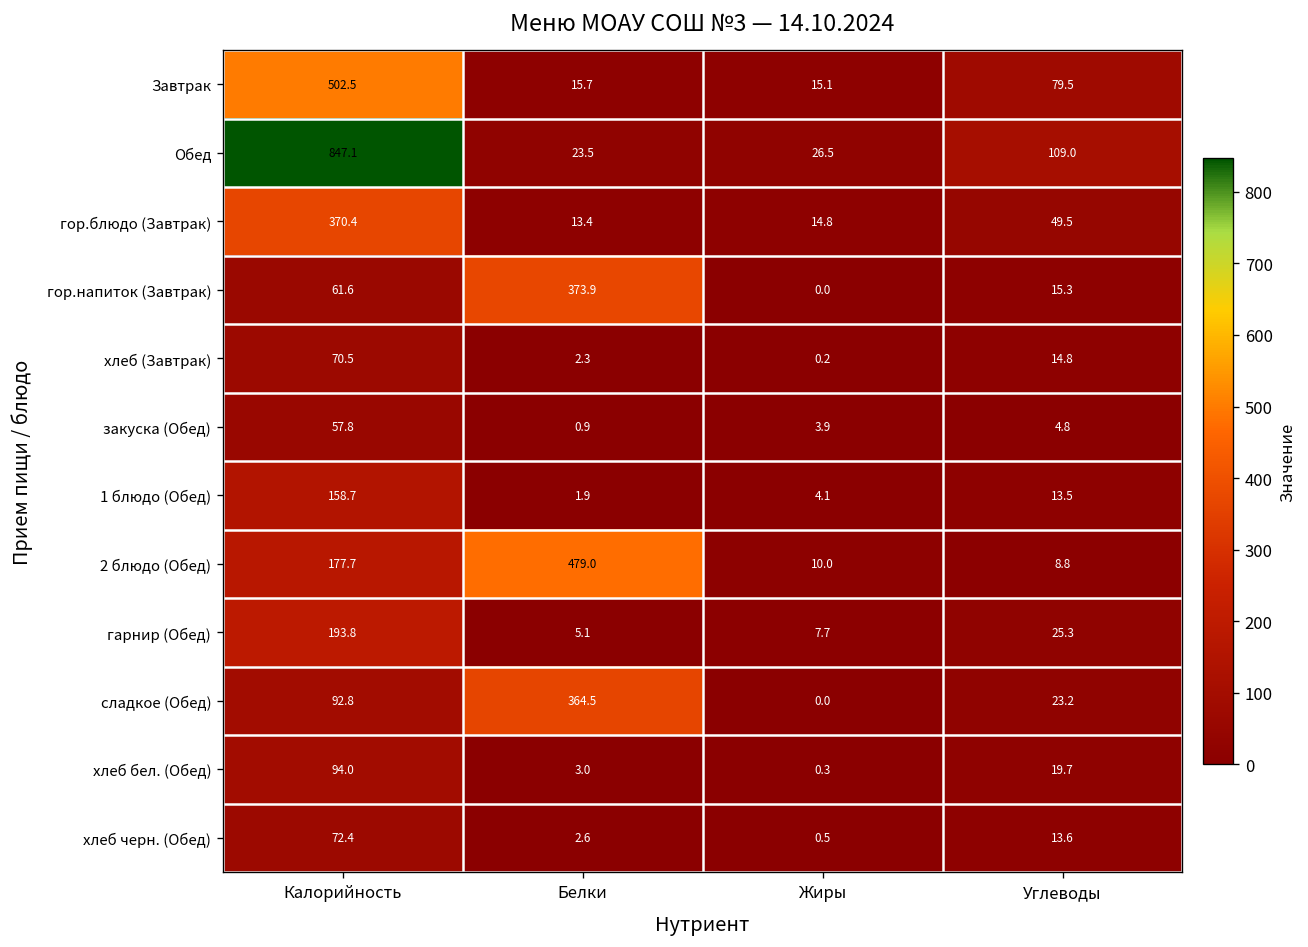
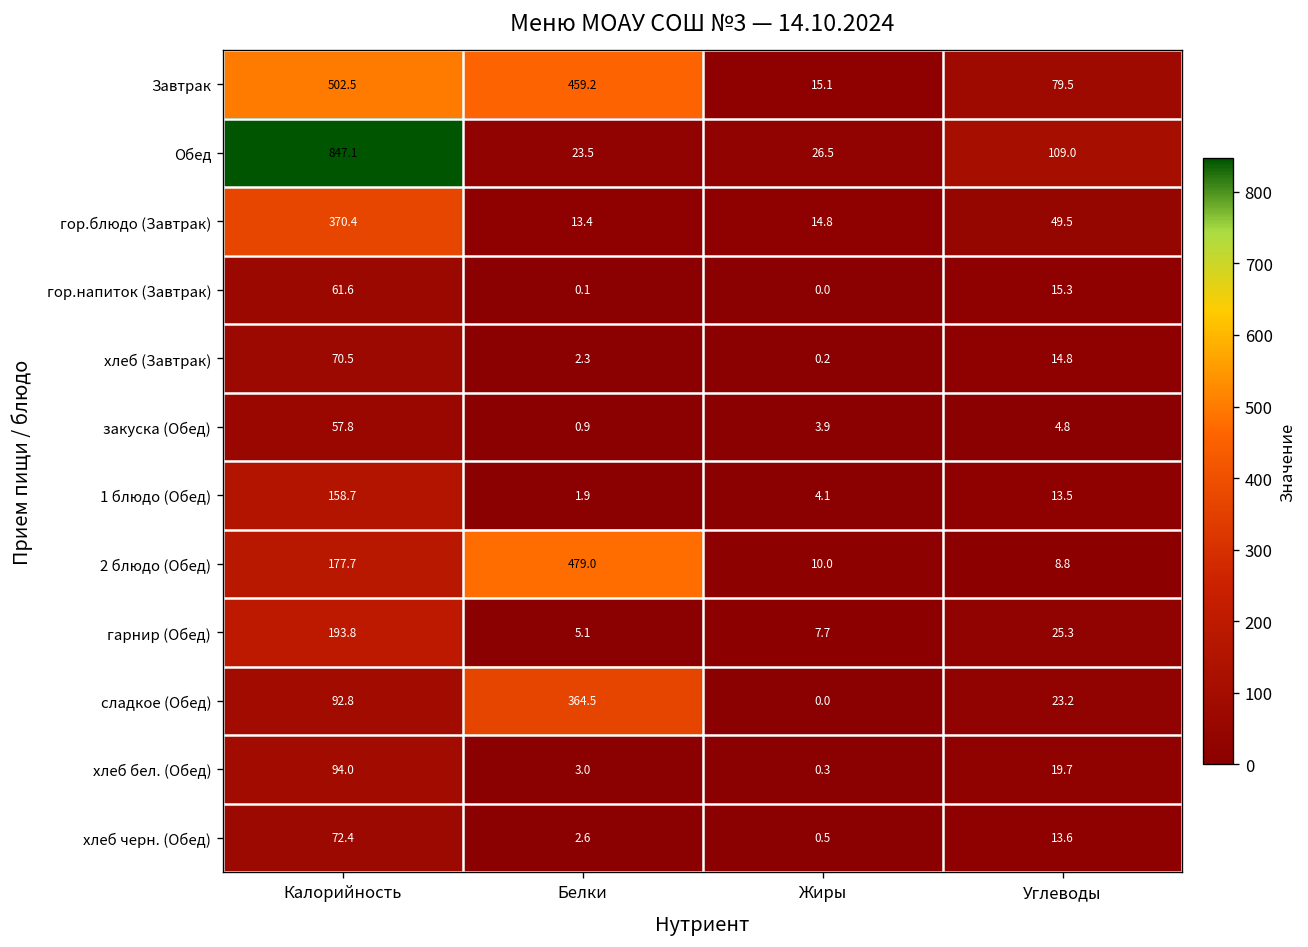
  {
    "Завтрак": {
      "Калорийность": 502.5,
-     "Белки": 15.7,
+     "Белки": 459.2,
      "Жиры": 15.1,
      "Углеводы": 79.5
    },
    "Обед": {
      "Калорийность": 847.1,
      "Белки": 23.5,
      "Жиры": 26.5,
      "Углеводы": 109.0
    },
    "гор.блюдо (Завтрак)": {
      "Калорийность": 370.4,
      "Белки": 13.4,
      "Жиры": 14.8,
      "Углеводы": 49.5
    },
    "гор.напиток (Завтрак)": {
      "Калорийность": 61.6,
-     "Белки": 373.9,
+     "Белки": 0.1,
      "Жиры": 0.0,
      "Углеводы": 15.3
    },
    "хлеб (Завтрак)": {
      "Калорийность": 70.5,
      "Белки": 2.3,
      "Жиры": 0.2,
      "Углеводы": 14.8
    },
    "закуска (Обед)": {
      "Калорийность": 57.8,
      "Белки": 0.9,
      "Жиры": 3.9,
      "Углеводы": 4.8
    },
    "1 блюдо (Обед)": {
      "Калорийность": 158.7,
      "Белки": 1.9,
      "Жиры": 4.1,
      "Углеводы": 13.5
    },
    "2 блюдо (Обед)": {
      "Калорийность": 177.7,
      "Белки": 479.0,
      "Жиры": 10.0,
      "Углеводы": 8.8
    },
    "гарнир (Обед)": {
      "Калорийность": 193.8,
      "Белки": 5.1,
      "Жиры": 7.7,
      "Углеводы": 25.3
    },
    "сладкое (Обед)": {
      "Калорийность": 92.8,
      "Белки": 364.5,
      "Жиры": 0.0,
      "Углеводы": 23.2
    },
    "хлеб бел. (Обед)": {
      "Калорийность": 94.0,
      "Белки": 3.0,
      "Жиры": 0.3,
      "Углеводы": 19.7
    },
    "хлеб черн. (Обед)": {
      "Калорийность": 72.4,
      "Белки": 2.6,
      "Жиры": 0.5,
      "Углеводы": 13.6
    }
  }
